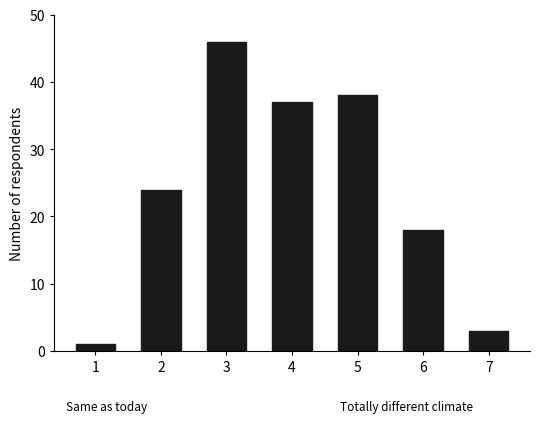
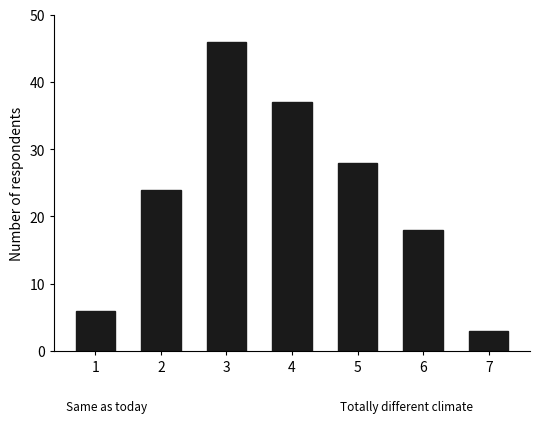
  {
-   "1": 1,
+   "1": 6,
    "2": 24,
    "3": 46,
    "4": 37,
-   "5": 38,
+   "5": 28,
    "6": 18,
    "7": 3
  }
